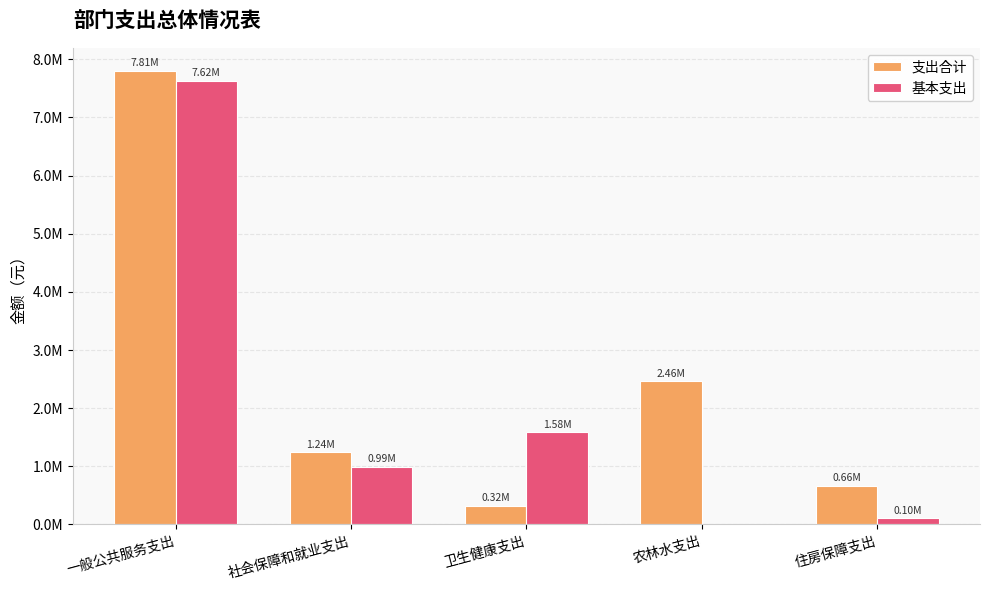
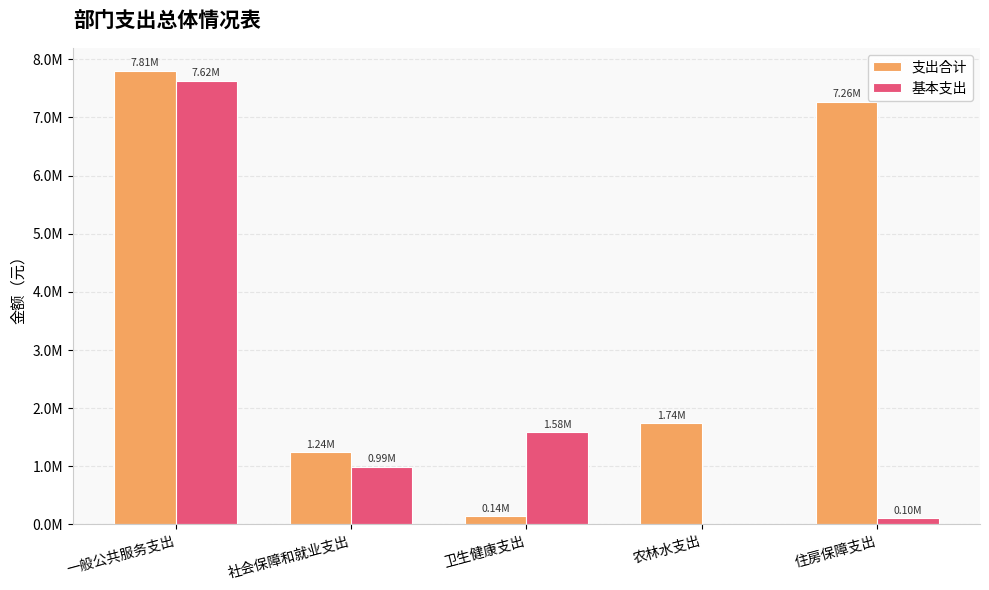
  {
    "支出合计": {
      "一般公共服务支出": "7.81M",
      "社会保障和就业支出": "1.24M",
-     "卫生健康支出": "0.32M",
-     "农林水支出": "2.46M",
-     "住房保障支出": "0.66M"
+     "卫生健康支出": "0.14M",
+     "农林水支出": "1.74M",
+     "住房保障支出": "7.26M"
    },
    "基本支出": {
      "一般公共服务支出": "7.62M",
      "社会保障和就业支出": "0.99M",
      "卫生健康支出": "1.58M",
      "住房保障支出": "0.10M"
    }
  }
